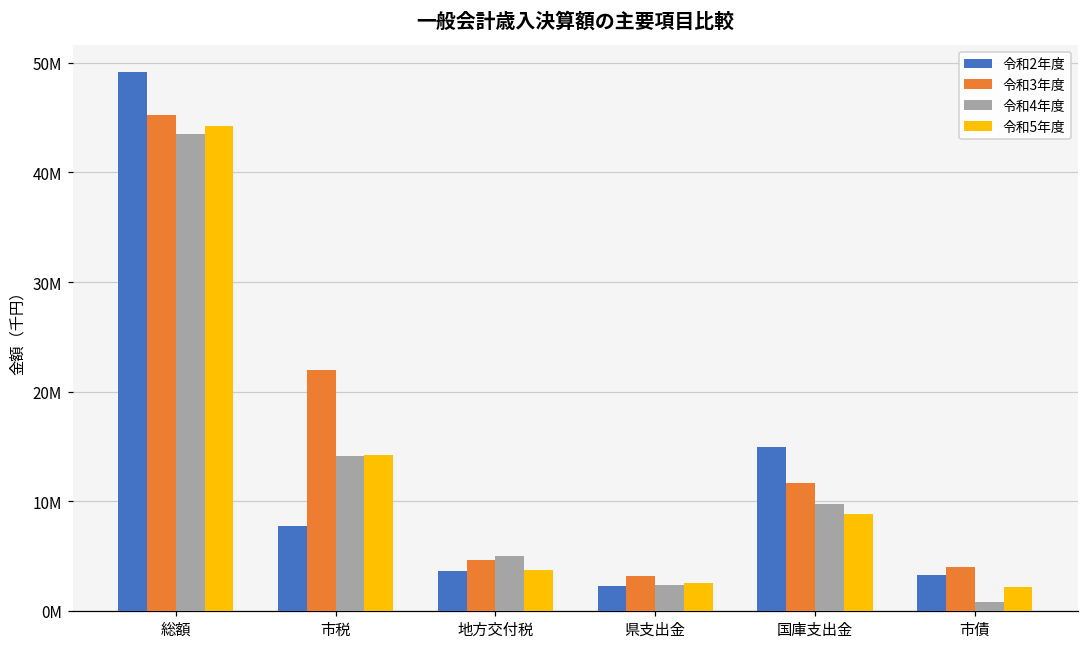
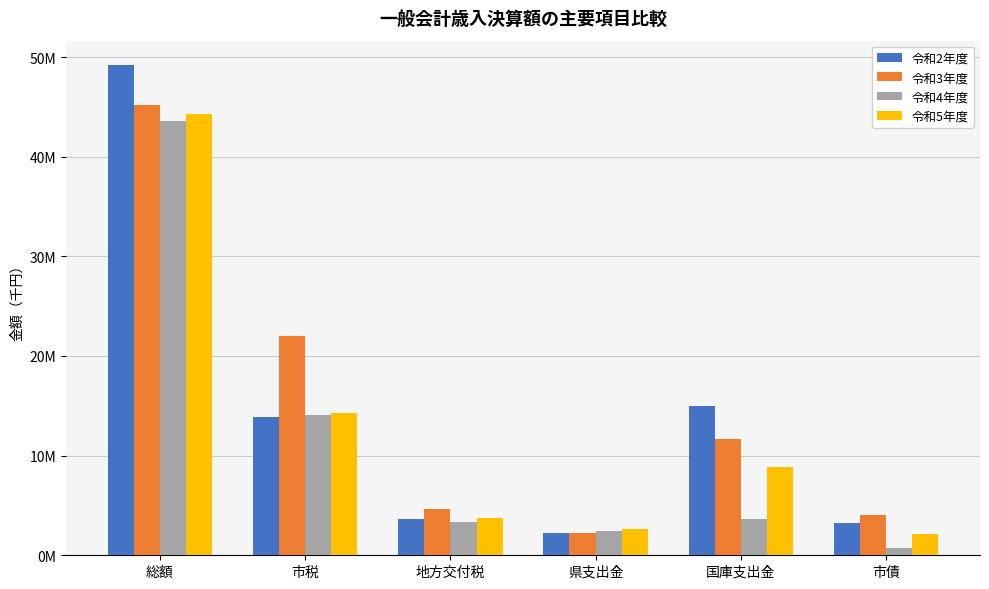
  {
    "令和2年度": {
      "総額": 49000000,
-     "市税": 8000000,
+     "市税": 14000000,
      "地方交付税": 4000000,
      "県支出金": 2000000,
      "国庫支出金": 15000000,
      "市債": 3000000
    },
    "令和3年度": {
      "総額": 45000000,
      "市税": 22000000,
      "地方交付税": 5000000,
-     "県支出金": 3000000,
+     "県支出金": 2000000,
      "国庫支出金": 12000000,
      "市債": 4000000
    },
    "令和4年度": {
      "総額": 44000000,
      "市税": 14000000,
-     "地方交付税": 5000000,
+     "地方交付税": 3000000,
      "県支出金": 2000000,
-     "国庫支出金": 10000000,
+     "国庫支出金": 4000000,
      "市債": 1000000
    },
    "令和5年度": {
      "総額": 44000000,
      "市税": 14000000,
      "地方交付税": 4000000,
      "県支出金": 3000000,
      "国庫支出金": 9000000,
      "市債": 2000000
    }
  }
